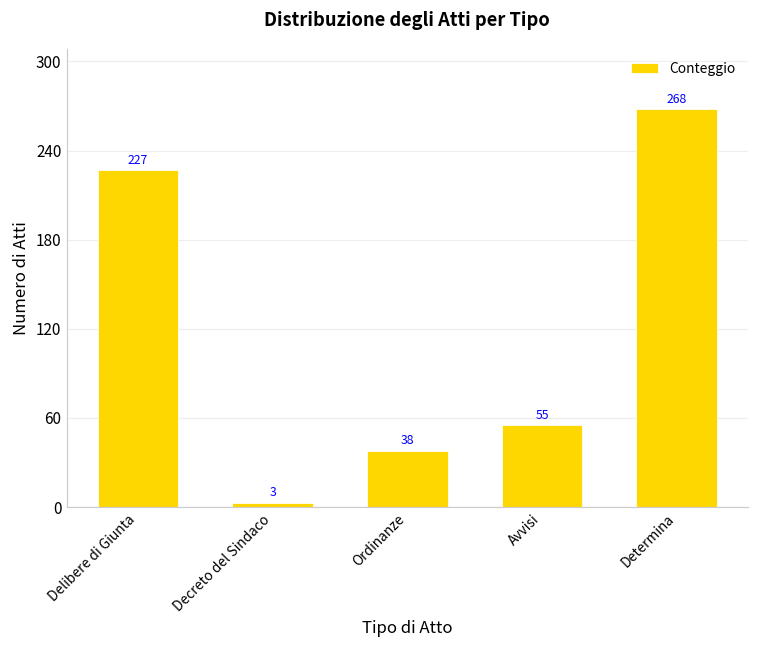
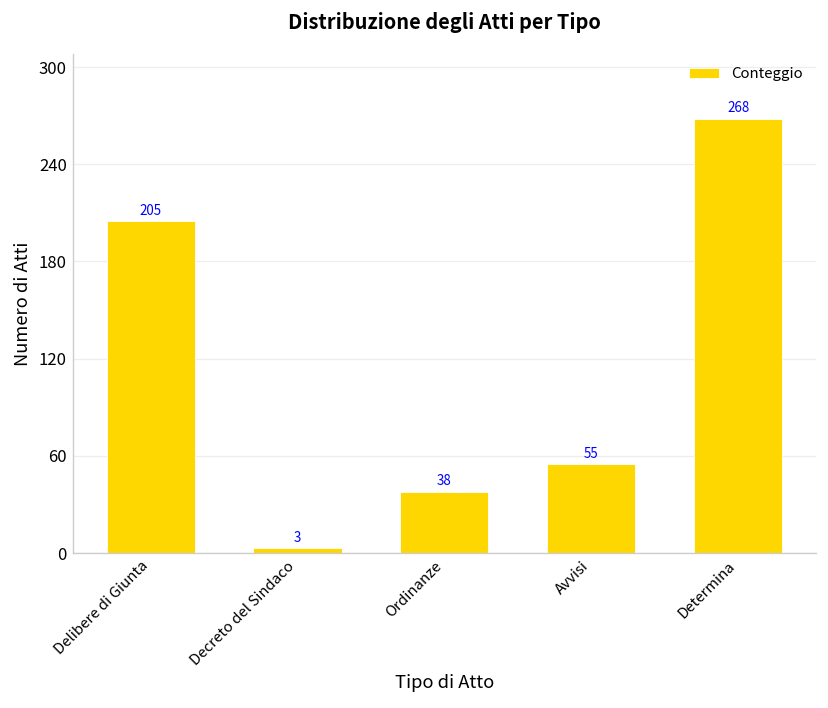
  {
-   "Delibere di Giunta": 227,
+   "Delibere di Giunta": 205,
    "Decreto del Sindaco": 3,
    "Ordinanze": 38,
    "Avvisi": 55,
    "Determina": 268
  }
